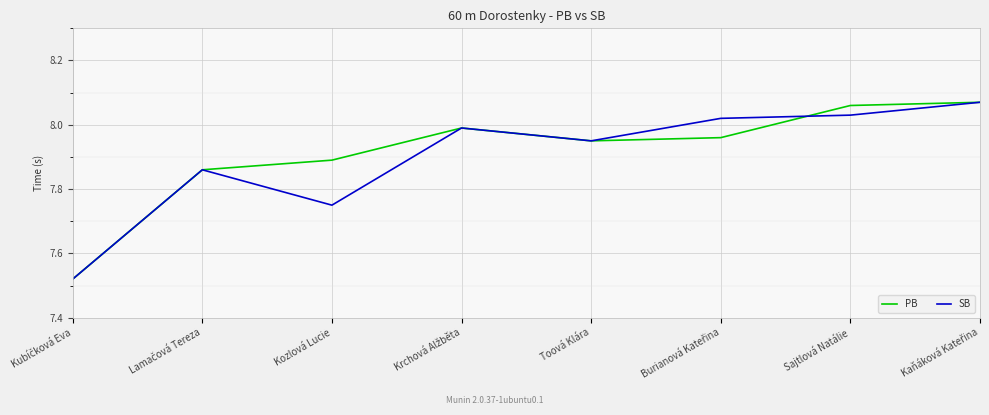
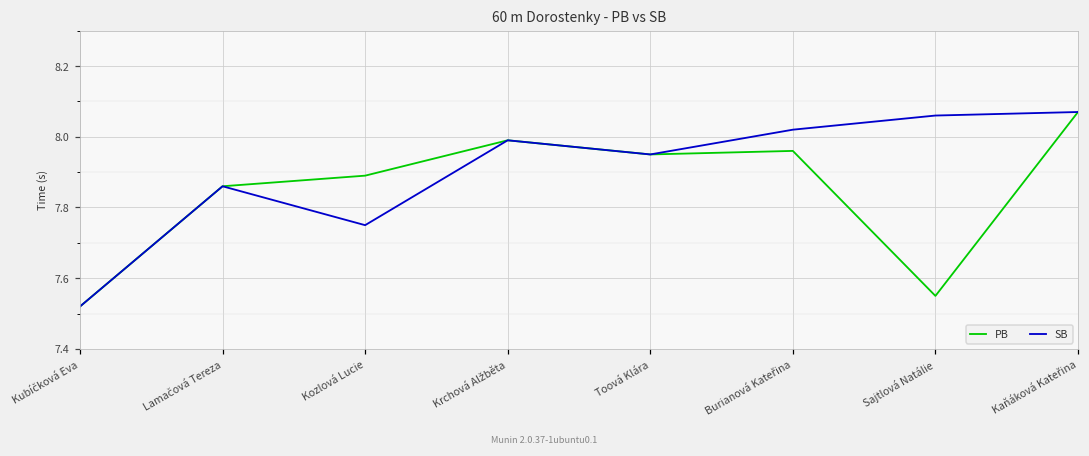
  {
    "PB": {
      "Kozlová Lucie": 7.89,
      "Burianová Kateřina": 7.96,
-     "Sajtlová Natálie": 8.06
+     "Sajtlová Natálie": 7.55
    },
    "SB": {
      "Kozlová Lucie": 7.75,
      "Burianová Kateřina": 8.02,
-     "Sajtlová Natálie": 8.03
+     "Sajtlová Natálie": 8.06
    }
  }
